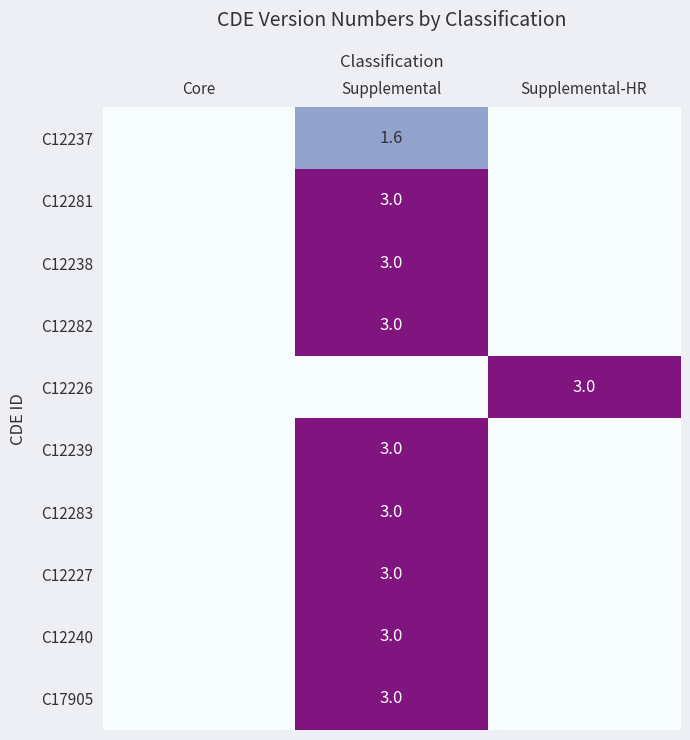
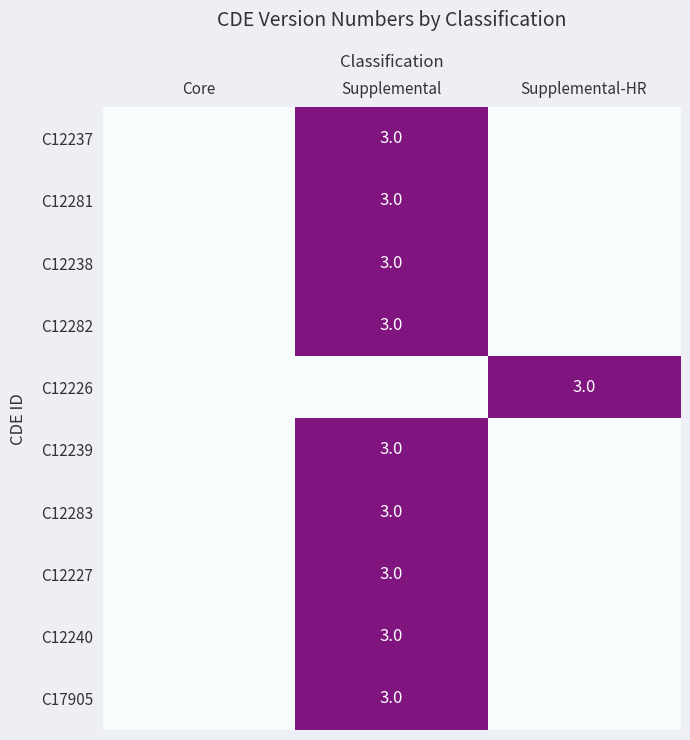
  {
    "C12237": {
-     "Supplemental": 1.6
+     "Supplemental": 3.0
    },
    "C12281": {
      "Supplemental": 3.0
    },
    "C12238": {
      "Supplemental": 3.0
    },
    "C12282": {
      "Supplemental": 3.0
    },
    "C12226": {
      "Supplemental-HR": 3.0
    },
    "C12239": {
      "Supplemental": 3.0
    },
    "C12283": {
      "Supplemental": 3.0
    },
    "C12227": {
      "Supplemental": 3.0
    },
    "C12240": {
      "Supplemental": 3.0
    },
    "C17905": {
      "Supplemental": 3.0
    }
  }
